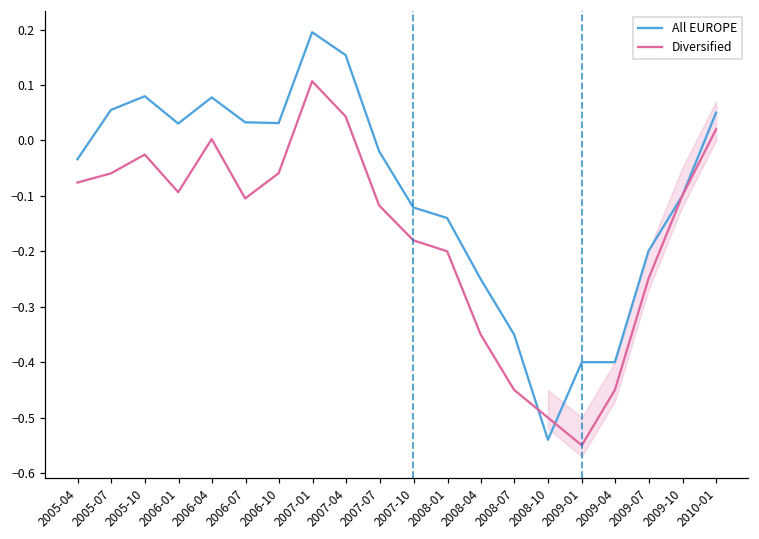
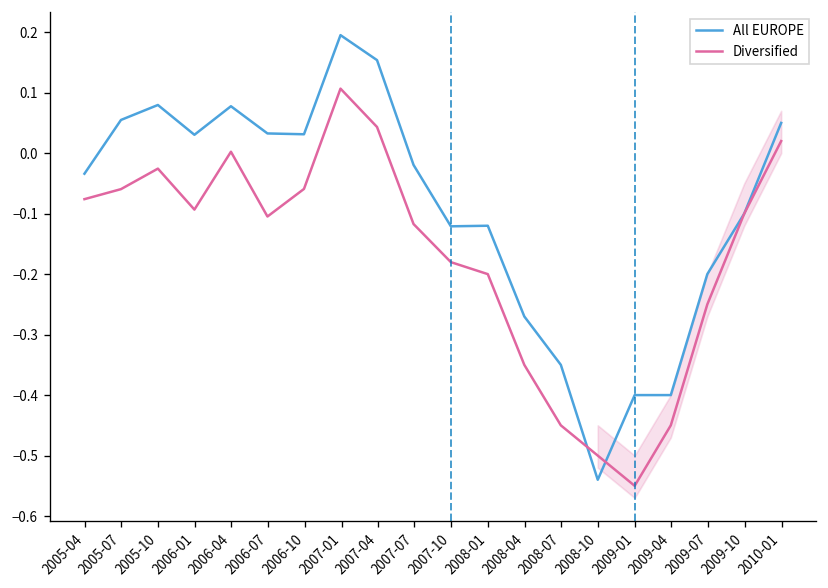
  {
    "All EUROPE": {
      "2005-04": -0.03,
      "2005-07": 0.05,
      "2005-10": 0.08,
      "2006-04": 0.08,
      "2006-07": 0.03,
      "2007-10": -0.12,
-     "2008-01": -0.14,
-     "2008-04": -0.25,
+     "2008-01": -0.12,
+     "2008-04": -0.27,
      "2008-07": -0.35,
      "2008-10": -0.54,
      "2009-01": -0.40,
      "2010-01": 0.05
    }
  }
